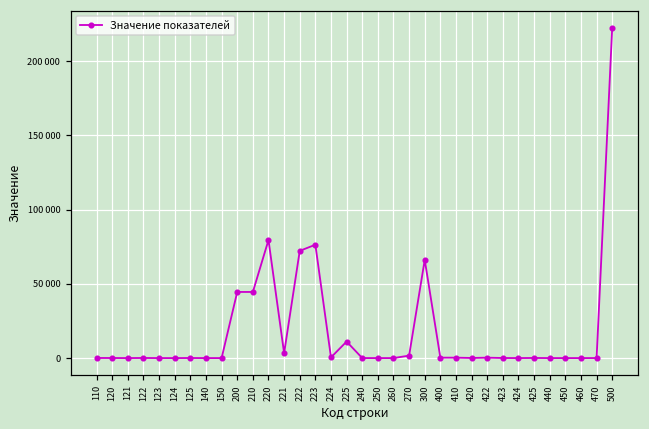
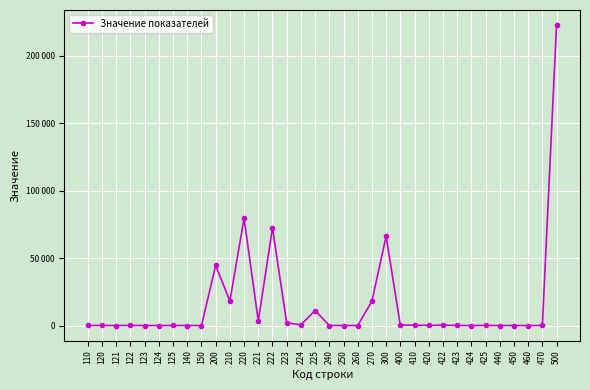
  {
    "110": 0,
    "120": 0,
    "121": 0,
    "122": 0,
    "123": 0,
    "124": 0,
    "125": 0,
    "140": 0,
    "150": 0,
    "200": 45000,
-   "210": 45000,
+   "210": 18000,
    "220": 80000,
    "221": 3000,
    "222": 72000,
-   "223": 76000,
+   "223": 2000,
    "224": 0,
    "225": 11000,
    "240": 0,
    "250": 0,
    "260": 0,
-   "270": 2000,
+   "270": 18000,
    "300": 66000,
    "400": 0,
    "410": 0,
    "420": 0,
    "422": 0,
    "423": 0,
    "424": 0,
    "425": 0,
    "440": 0,
    "450": 0,
    "460": 0,
    "470": 0,
    "500": 223000
  }
